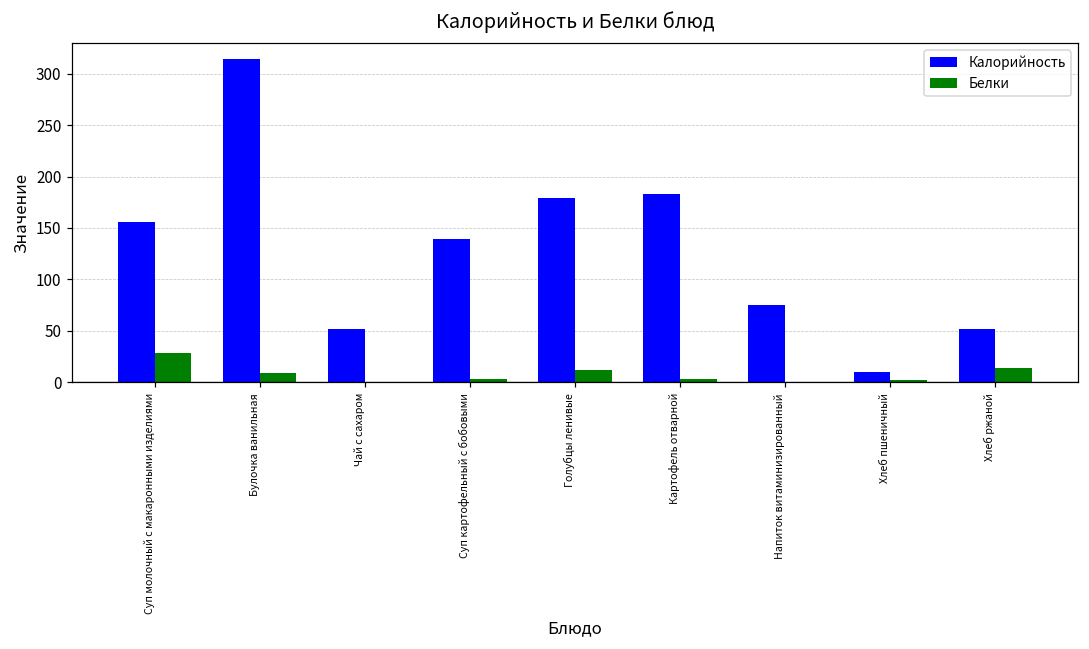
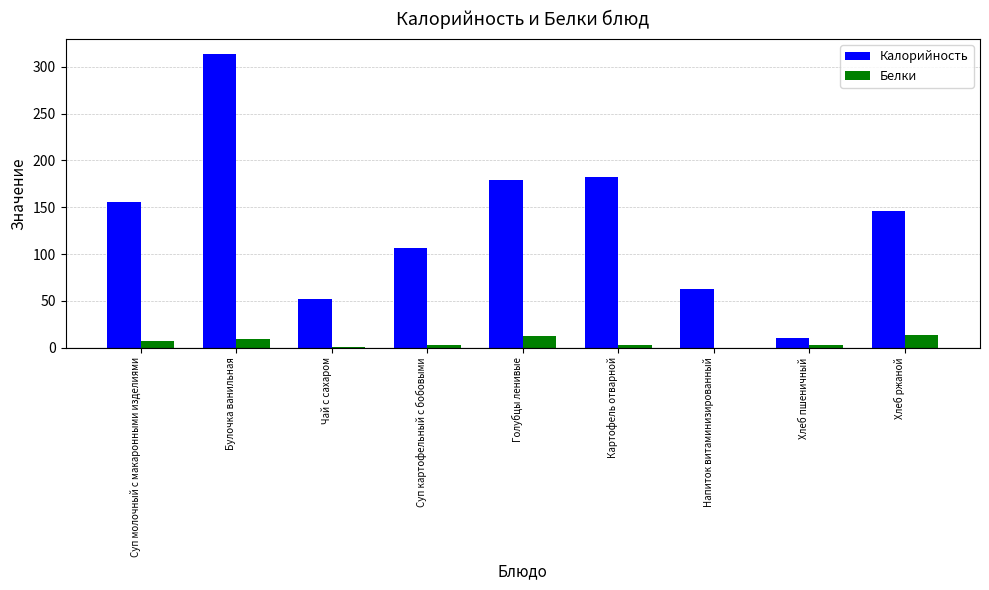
  {
    "Калорийность": {
      "Суп молочный с макаронными изделиями": 160,
      "Булочка ванильная": 310,
      "Чай с сахаром": 50,
-     "Суп картофельный с бобовыми": 140,
+     "Суп картофельный с бобовыми": 110,
      "Голубцы ленивые": 180,
      "Картофель отварной": 180,
-     "Напиток витаминизированный": 80,
+     "Напиток витаминизированный": 60,
      "Хлеб пшеничный": 10,
-     "Хлеб ржаной": 50
+     "Хлеб ржаной": 150
    },
    "Белки": {
-     "Суп молочный с макаронными изделиями": 30,
+     "Суп молочный с макаронными изделиями": 10,
      "Булочка ванильная": 10,
      "Суп картофельный с бобовыми": 0,
      "Голубцы ленивые": 10,
      "Картофель отварной": 0,
      "Напиток витаминизированный": 0,
      "Хлеб ржаной": 10
    }
  }
